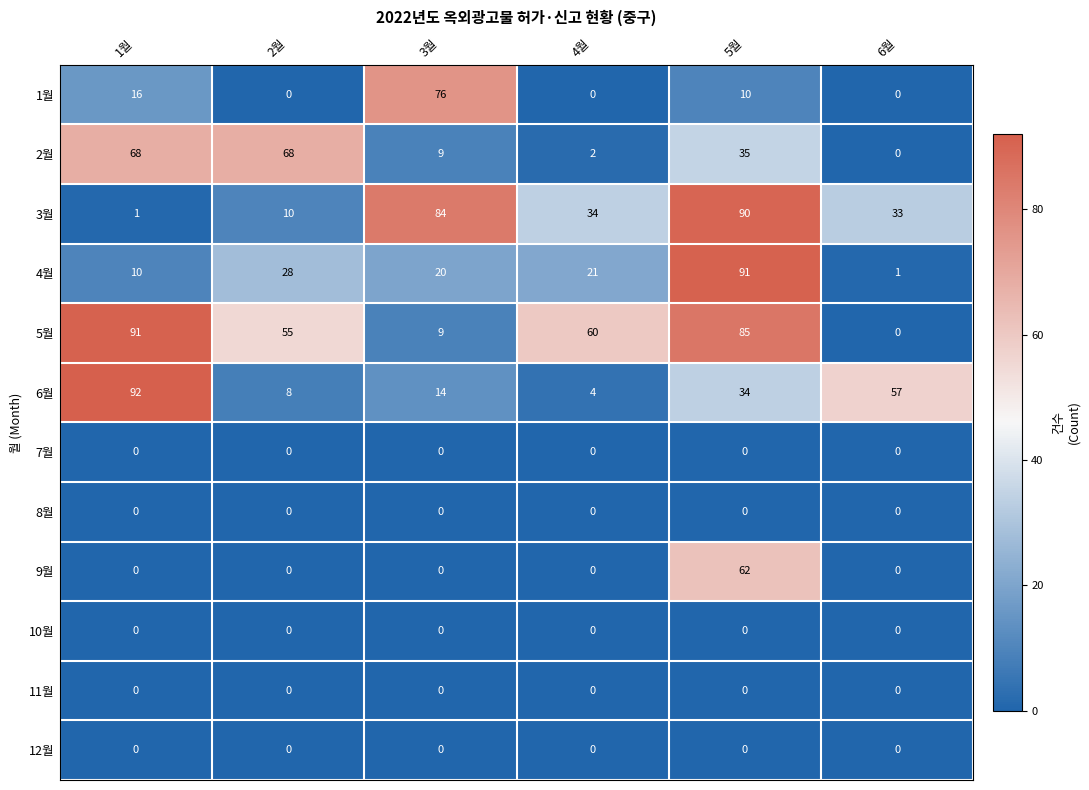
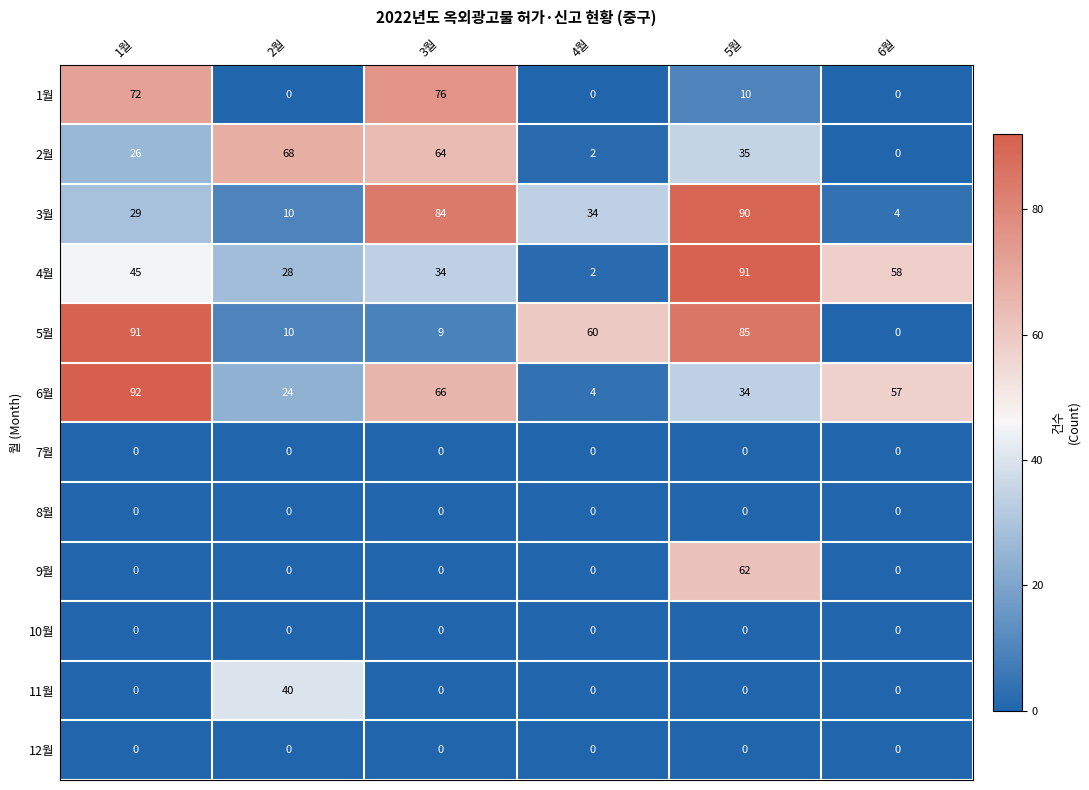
  {
    "1월": {
-     "1월": 16,
+     "1월": 72,
      "2월": 0,
      "3월": 76,
      "4월": 0,
      "5월": 10,
      "6월": 0
    },
    "2월": {
-     "1월": 68,
+     "1월": 26,
      "2월": 68,
-     "3월": 9,
+     "3월": 64,
      "4월": 2,
      "5월": 35,
      "6월": 0
    },
    "3월": {
-     "1월": 1,
+     "1월": 29,
      "2월": 10,
      "3월": 84,
      "4월": 34,
      "5월": 90,
-     "6월": 33
+     "6월": 4
    },
    "4월": {
-     "1월": 10,
+     "1월": 45,
      "2월": 28,
-     "3월": 20,
-     "4월": 21,
+     "3월": 34,
+     "4월": 2,
      "5월": 91,
-     "6월": 1
+     "6월": 58
    },
    "5월": {
      "1월": 91,
-     "2월": 55,
+     "2월": 10,
      "3월": 9,
      "4월": 60,
      "5월": 85,
      "6월": 0
    },
    "6월": {
      "1월": 92,
-     "2월": 8,
-     "3월": 14,
+     "2월": 24,
+     "3월": 66,
      "4월": 4,
      "5월": 34,
      "6월": 57
    },
    "7월": {
      "1월": 0,
      "2월": 0,
      "3월": 0,
      "4월": 0,
      "5월": 0,
      "6월": 0
    },
    "8월": {
      "1월": 0,
      "2월": 0,
      "3월": 0,
      "4월": 0,
      "5월": 0,
      "6월": 0
    },
    "9월": {
      "1월": 0,
      "2월": 0,
      "3월": 0,
      "4월": 0,
      "5월": 62,
      "6월": 0
    },
    "10월": {
      "1월": 0,
      "2월": 0,
      "3월": 0,
      "4월": 0,
      "5월": 0,
      "6월": 0
    },
    "11월": {
      "1월": 0,
-     "2월": 0,
+     "2월": 40,
      "3월": 0,
      "4월": 0,
      "5월": 0,
      "6월": 0
    },
    "12월": {
      "1월": 0,
      "2월": 0,
      "3월": 0,
      "4월": 0,
      "5월": 0,
      "6월": 0
    }
  }
